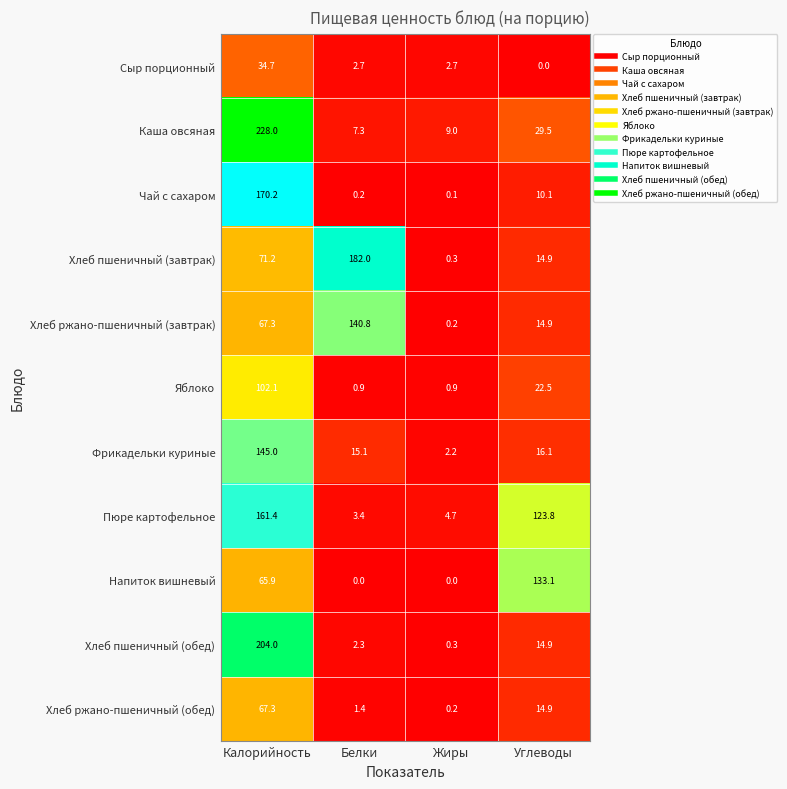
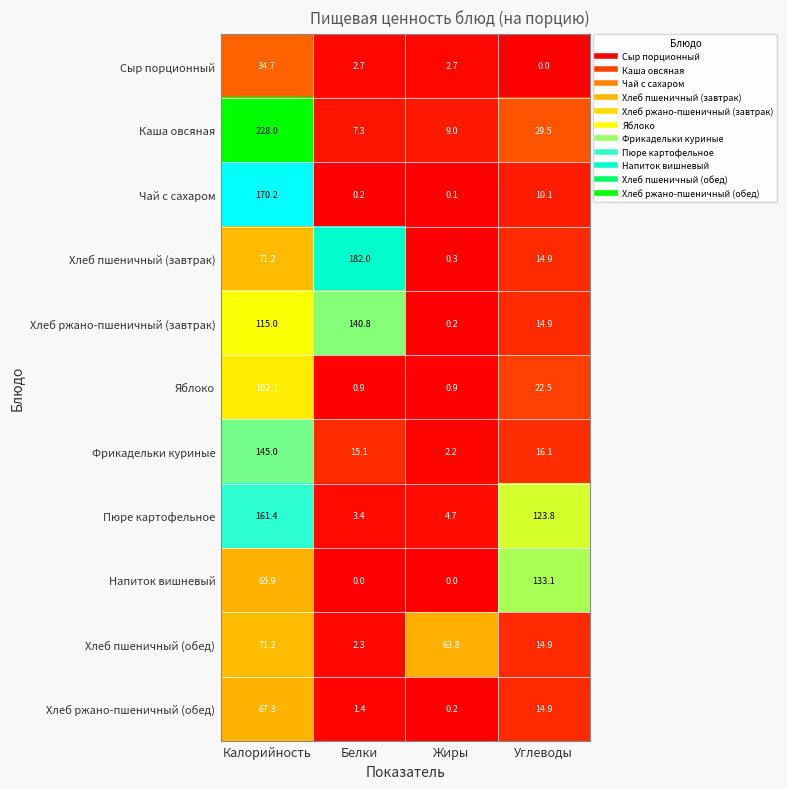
  {
    "Сыр порционный": {
      "Калорийность": 34.7,
      "Белки": 2.7,
      "Жиры": 2.7,
      "Углеводы": 0.0
    },
    "Каша овсяная": {
      "Калорийность": 228.0,
      "Белки": 7.3,
      "Жиры": 9.0,
      "Углеводы": 29.5
    },
    "Чай с сахаром": {
      "Калорийность": 170.2,
      "Белки": 0.2,
      "Жиры": 0.1,
      "Углеводы": 10.1
    },
    "Хлеб пшеничный (завтрак)": {
      "Калорийность": 71.2,
      "Белки": 182.0,
      "Жиры": 0.3,
      "Углеводы": 14.9
    },
    "Хлеб ржано-пшеничный (завтрак)": {
-     "Калорийность": 67.3,
+     "Калорийность": 115.0,
      "Белки": 140.8,
      "Жиры": 0.2,
      "Углеводы": 14.9
    },
    "Яблоко": {
      "Калорийность": 102.1,
      "Белки": 0.9,
      "Жиры": 0.9,
      "Углеводы": 22.5
    },
    "Фрикадельки куриные": {
      "Калорийность": 145.0,
      "Белки": 15.1,
      "Жиры": 2.2,
      "Углеводы": 16.1
    },
    "Пюре картофельное": {
      "Калорийность": 161.4,
      "Белки": 3.4,
      "Жиры": 4.7,
      "Углеводы": 123.8
    },
    "Напиток вишневый": {
      "Калорийность": 65.9,
      "Белки": 0.0,
      "Жиры": 0.0,
      "Углеводы": 133.1
    },
    "Хлеб пшеничный (обед)": {
-     "Калорийность": 204.0,
+     "Калорийность": 71.2,
      "Белки": 2.3,
-     "Жиры": 0.3,
+     "Жиры": 63.8,
      "Углеводы": 14.9
    },
    "Хлеб ржано-пшеничный (обед)": {
      "Калорийность": 67.3,
      "Белки": 1.4,
      "Жиры": 0.2,
      "Углеводы": 14.9
    }
  }
